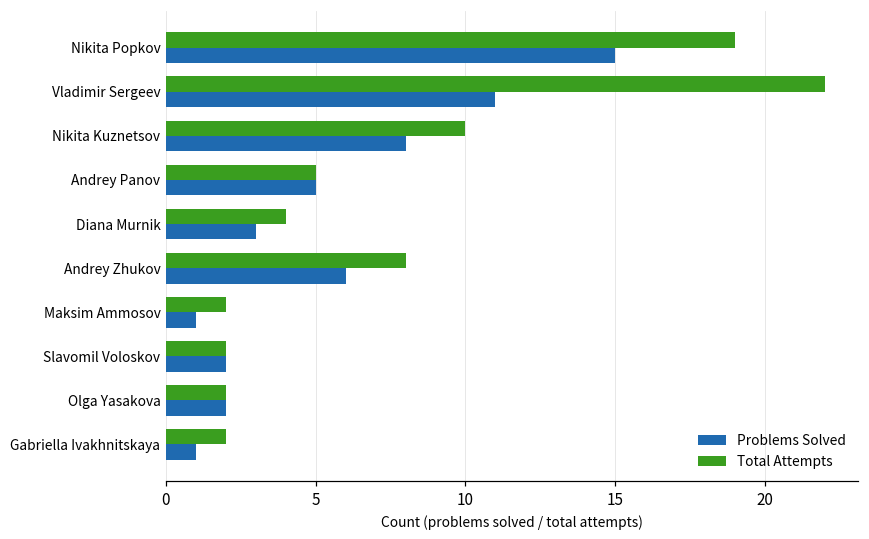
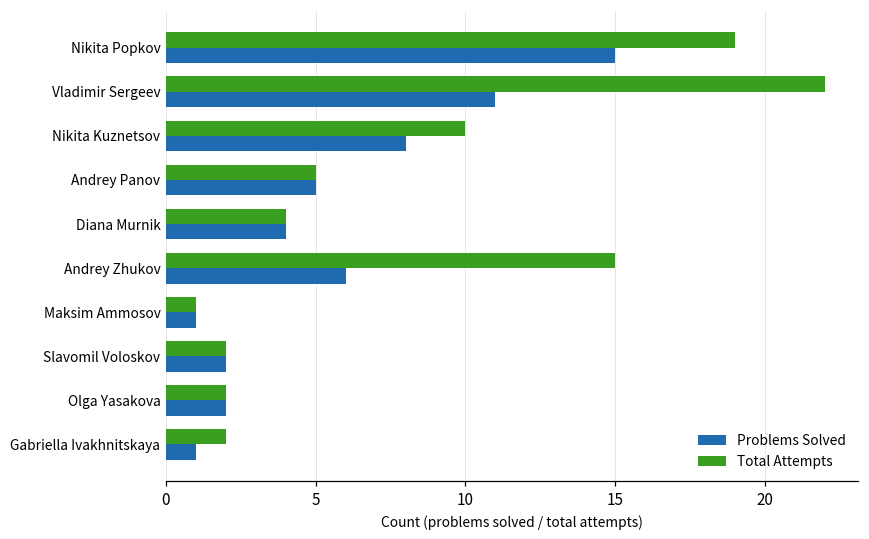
  {
    "Problems Solved": {
      "Nikita Popkov": 15,
      "Vladimir Sergeev": 11,
      "Nikita Kuznetsov": 8,
      "Andrey Panov": 5,
-     "Diana Murnik": 3,
+     "Diana Murnik": 4,
      "Andrey Zhukov": 6,
      "Maksim Ammosov": 1,
      "Slavomil Voloskov": 2,
      "Olga Yasakova": 2,
      "Gabriella Ivakhnitskaya": 1
    },
    "Total Attempts": {
      "Nikita Popkov": 19,
      "Vladimir Sergeev": 22,
      "Nikita Kuznetsov": 10,
      "Andrey Panov": 5,
      "Diana Murnik": 4,
-     "Andrey Zhukov": 8,
-     "Maksim Ammosov": 2,
+     "Andrey Zhukov": 15,
+     "Maksim Ammosov": 1,
      "Slavomil Voloskov": 2,
      "Olga Yasakova": 2,
      "Gabriella Ivakhnitskaya": 2
    }
  }
